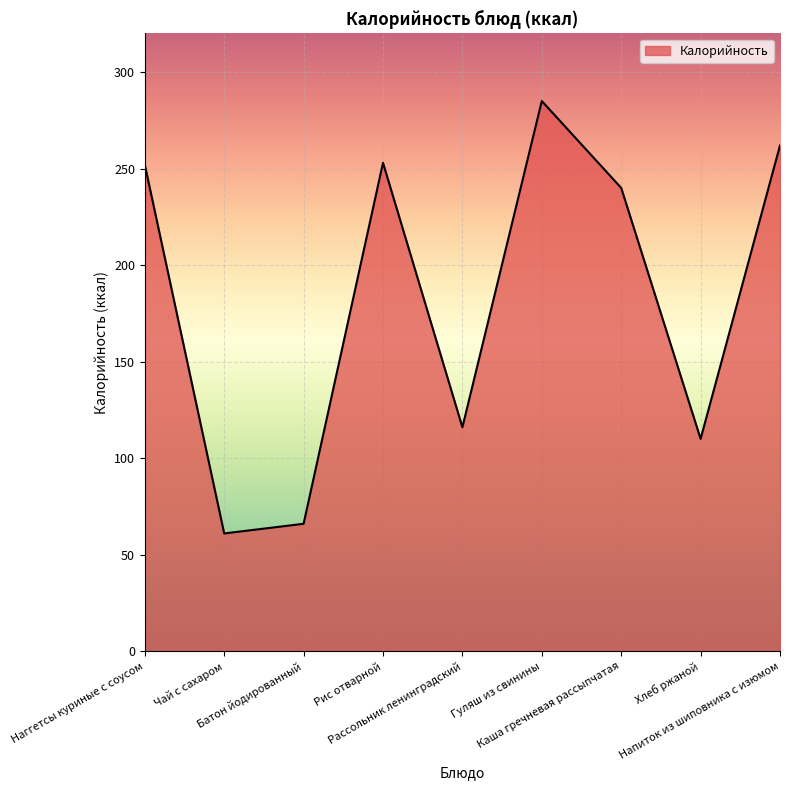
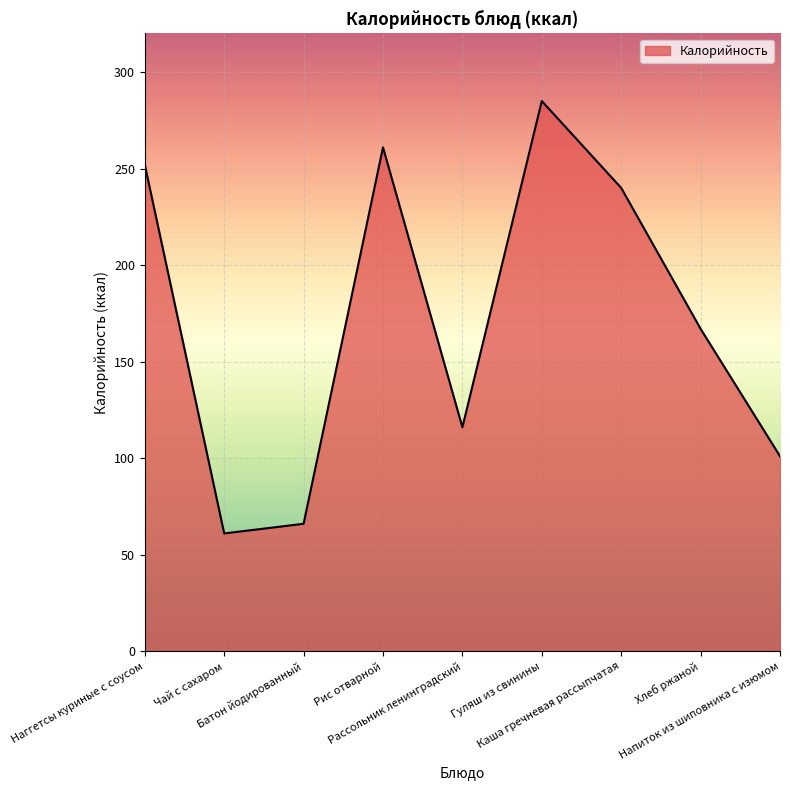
  {
    "Наггетсы куриные с соусом": 252,
    "Чай с сахаром": 61,
    "Батон йодированный": 66,
-   "Рис отварной": 253,
+   "Рис отварной": 261,
    "Рассольник ленинградский": 116,
    "Гуляш из свинины": 285,
    "Каша гречневая рассыпчатая": 240,
-   "Хлеб ржаной": 110,
-   "Напиток из шиповника с изюмом": 262
+   "Хлеб ржаной": 167,
+   "Напиток из шиповника с изюмом": 101
  }
